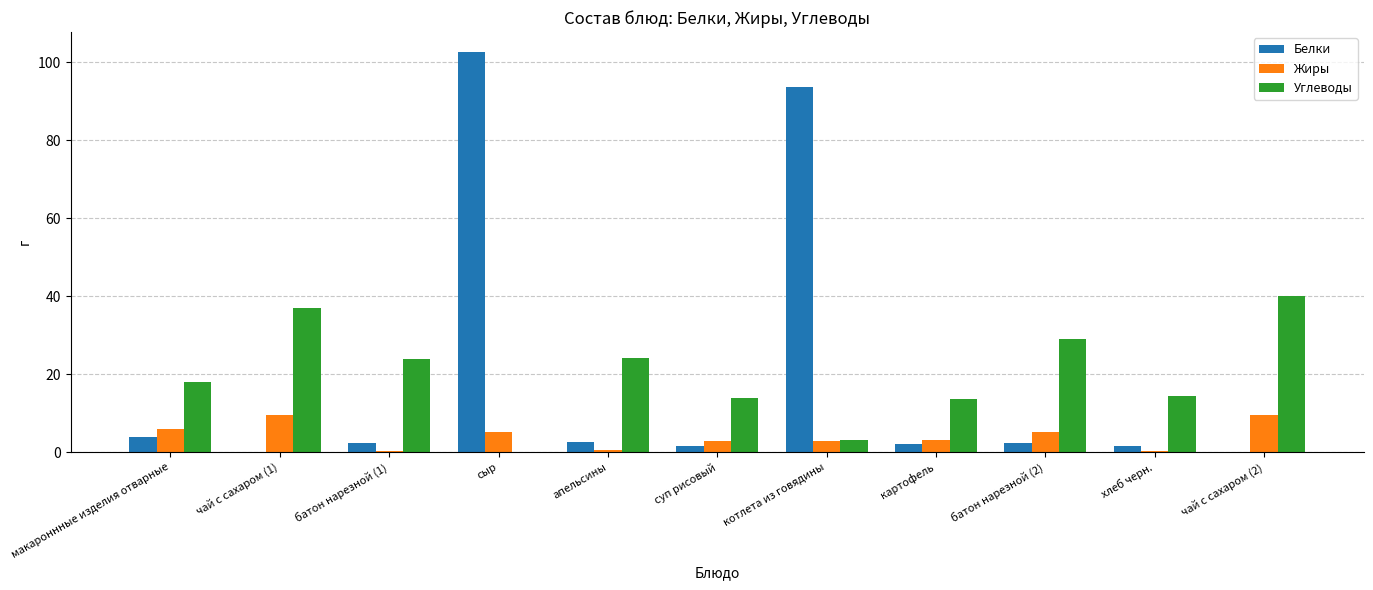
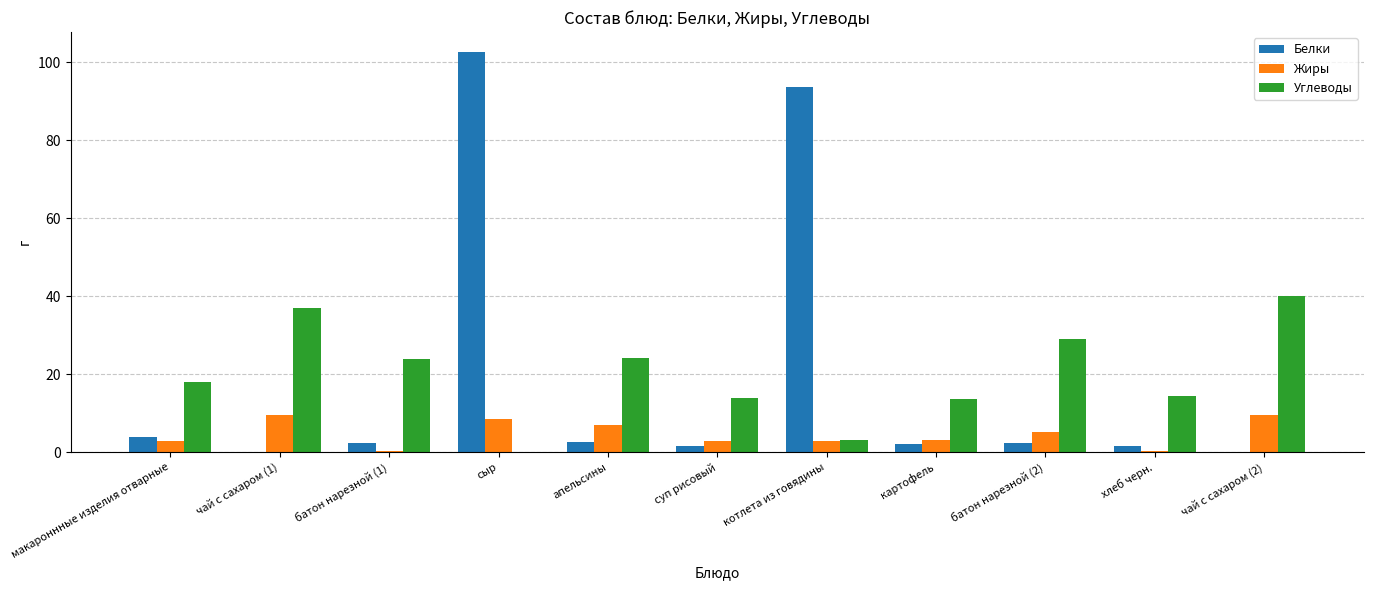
  {
    "Белки": {
      "макароннные изделия отварные": 4,
      "чай с сахаром (1)": 0,
      "батон нарезной (1)": 2,
      "сыр": 103,
      "апельсины": 3,
      "суп рисовый": 2,
      "котлета из говядины": 94,
      "картофель": 2,
      "батон нарезной (2)": 2,
      "хлеб черн.": 2,
      "чай с сахаром (2)": 0
    },
    "Жиры": {
-     "макароннные изделия отварные": 6,
+     "макароннные изделия отварные": 3,
      "чай с сахаром (1)": 9,
-     "сыр": 5,
-     "апельсины": 1,
+     "сыр": 9,
+     "апельсины": 7,
      "суп рисовый": 3,
      "котлета из говядины": 3,
      "картофель": 3,
      "батон нарезной (2)": 5,
      "чай с сахаром (2)": 9
    },
    "Углеводы": {
      "макароннные изделия отварные": 18,
      "чай с сахаром (1)": 37,
      "батон нарезной (1)": 24,
      "сыр": 0,
      "апельсины": 24,
      "суп рисовый": 14,
      "котлета из говядины": 3,
      "картофель": 14,
      "батон нарезной (2)": 29,
      "хлеб черн.": 15,
      "чай с сахаром (2)": 40
    }
  }
